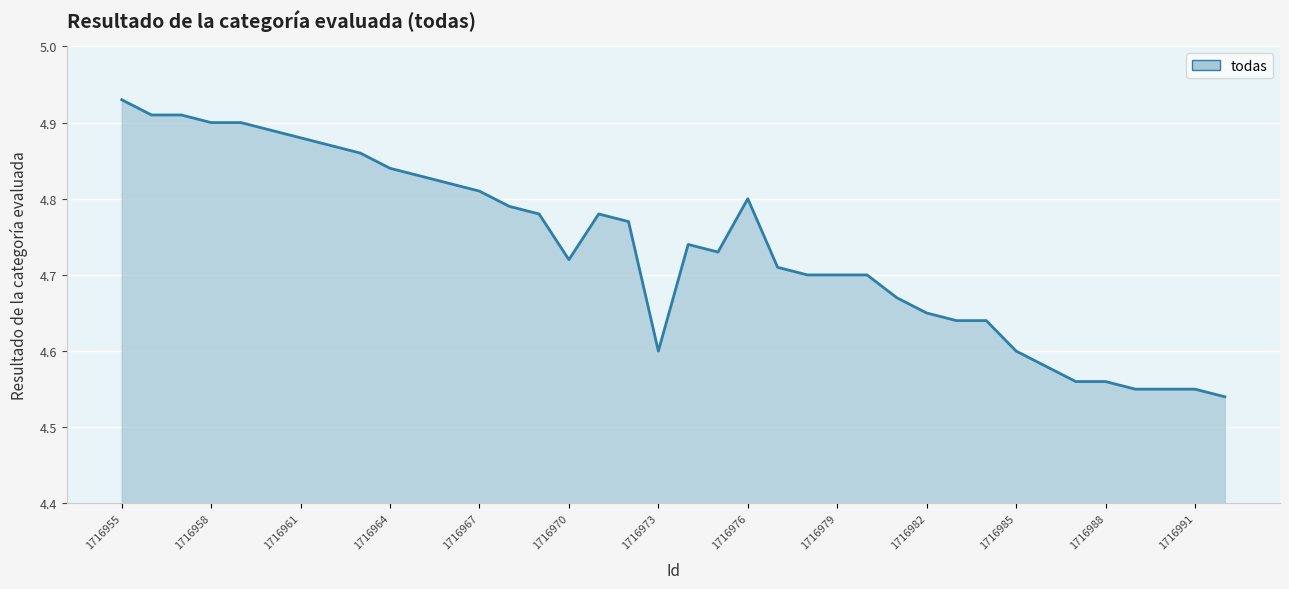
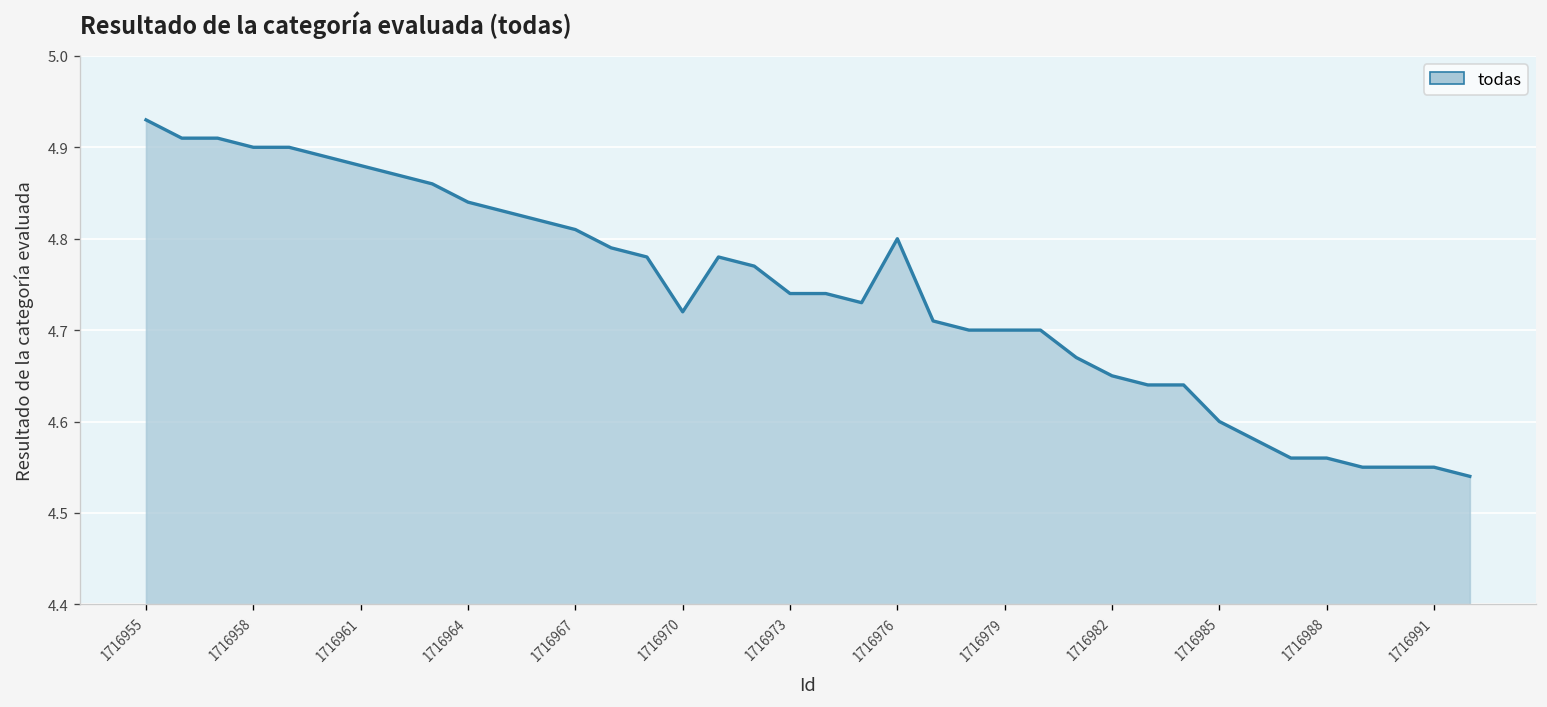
  {
    "1716955": 4.93,
    "1716958": 4.90,
    "1716961": 4.88,
    "1716964": 4.84,
    "1716967": 4.81,
    "1716970": 4.72,
-   "1716973": 4.60,
+   "1716973": 4.74,
    "1716976": 4.80,
    "1716979": 4.70,
    "1716982": 4.65,
    "1716985": 4.60,
    "1716988": 4.56,
    "1716991": 4.55
  }
